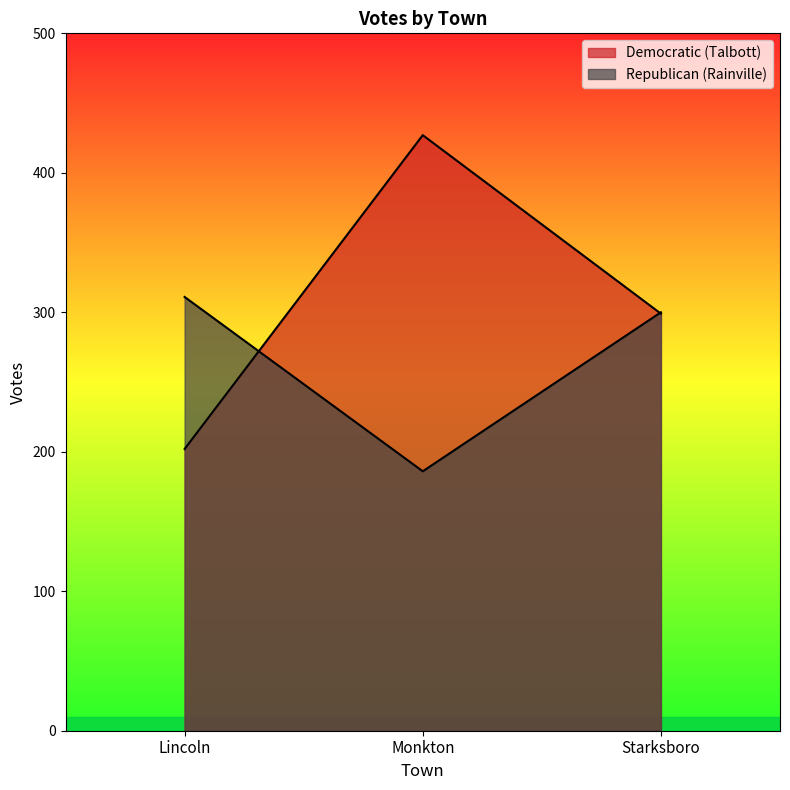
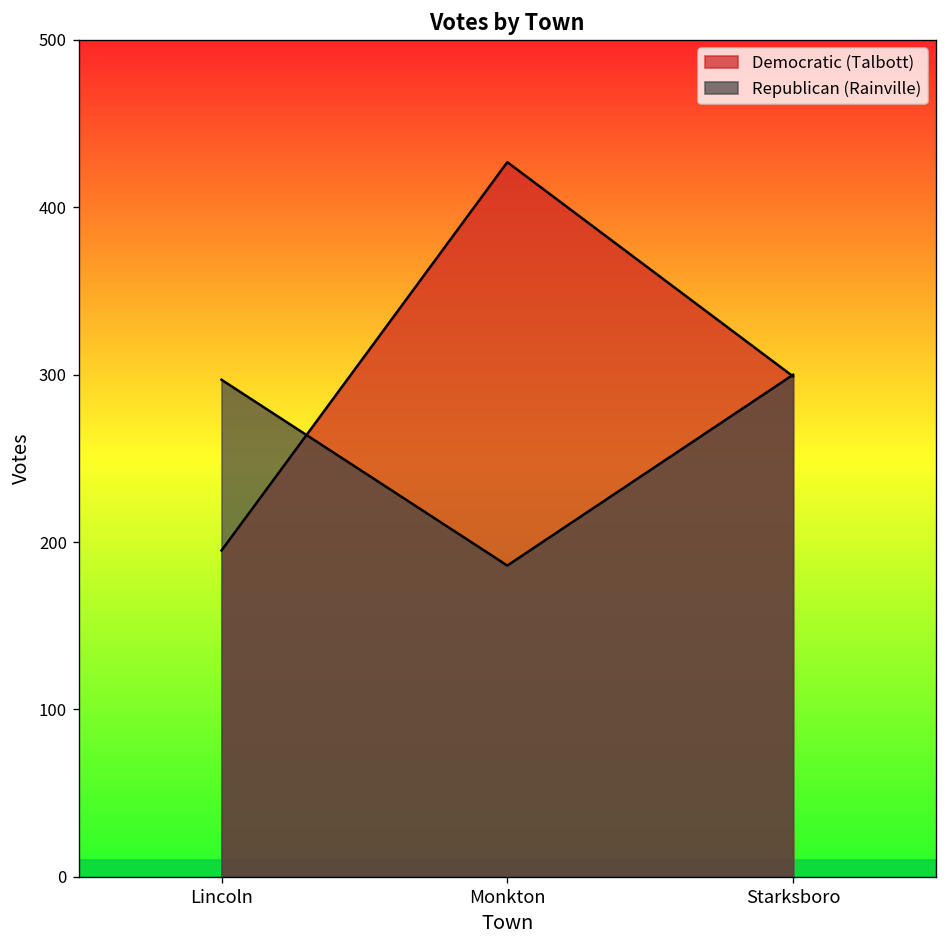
  {
    "Democratic (Talbott)": {
-     "Lincoln": 202,
+     "Lincoln": 195,
      "Monkton": 427
    },
    "Republican (Rainville)": {
-     "Lincoln": 311,
+     "Lincoln": 297,
      "Monkton": 186
    }
  }
